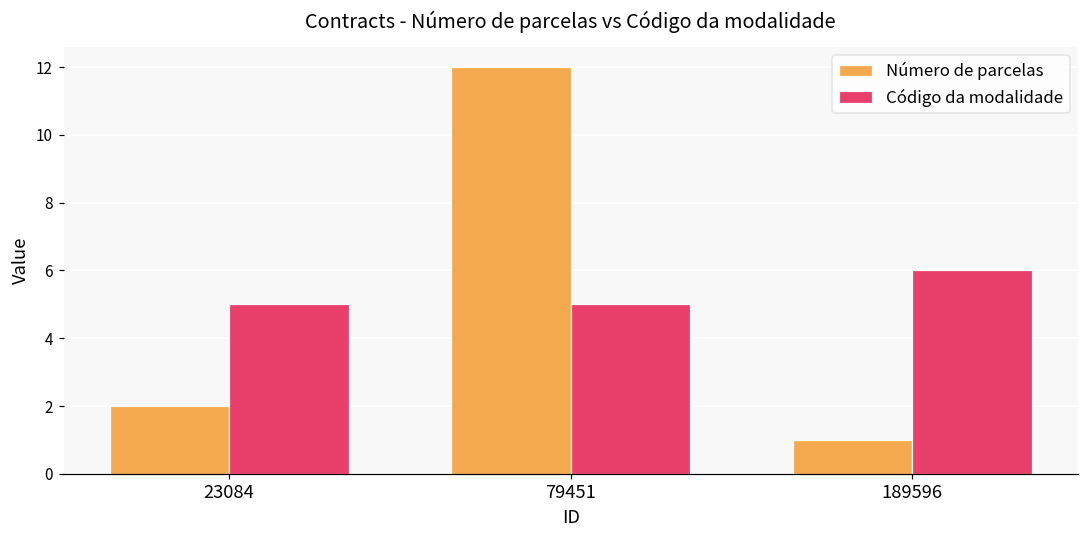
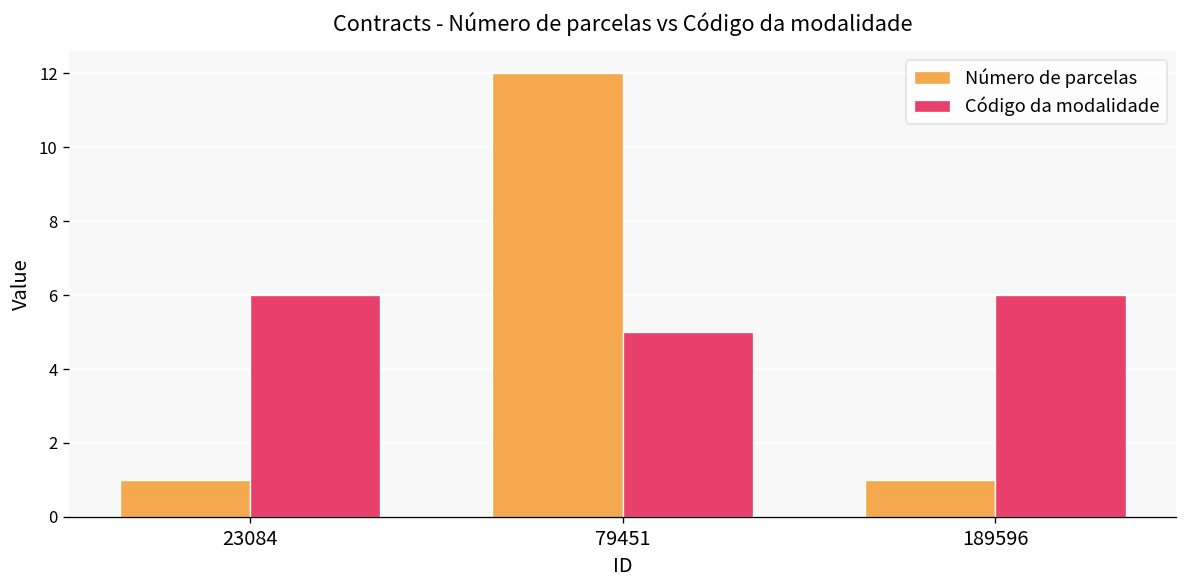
  {
    "Número de parcelas": {
-     "23084": 2,
+     "23084": 1,
      "79451": 12,
      "189596": 1
    },
    "Código da modalidade": {
-     "23084": 5,
+     "23084": 6,
      "79451": 5,
      "189596": 6
    }
  }
